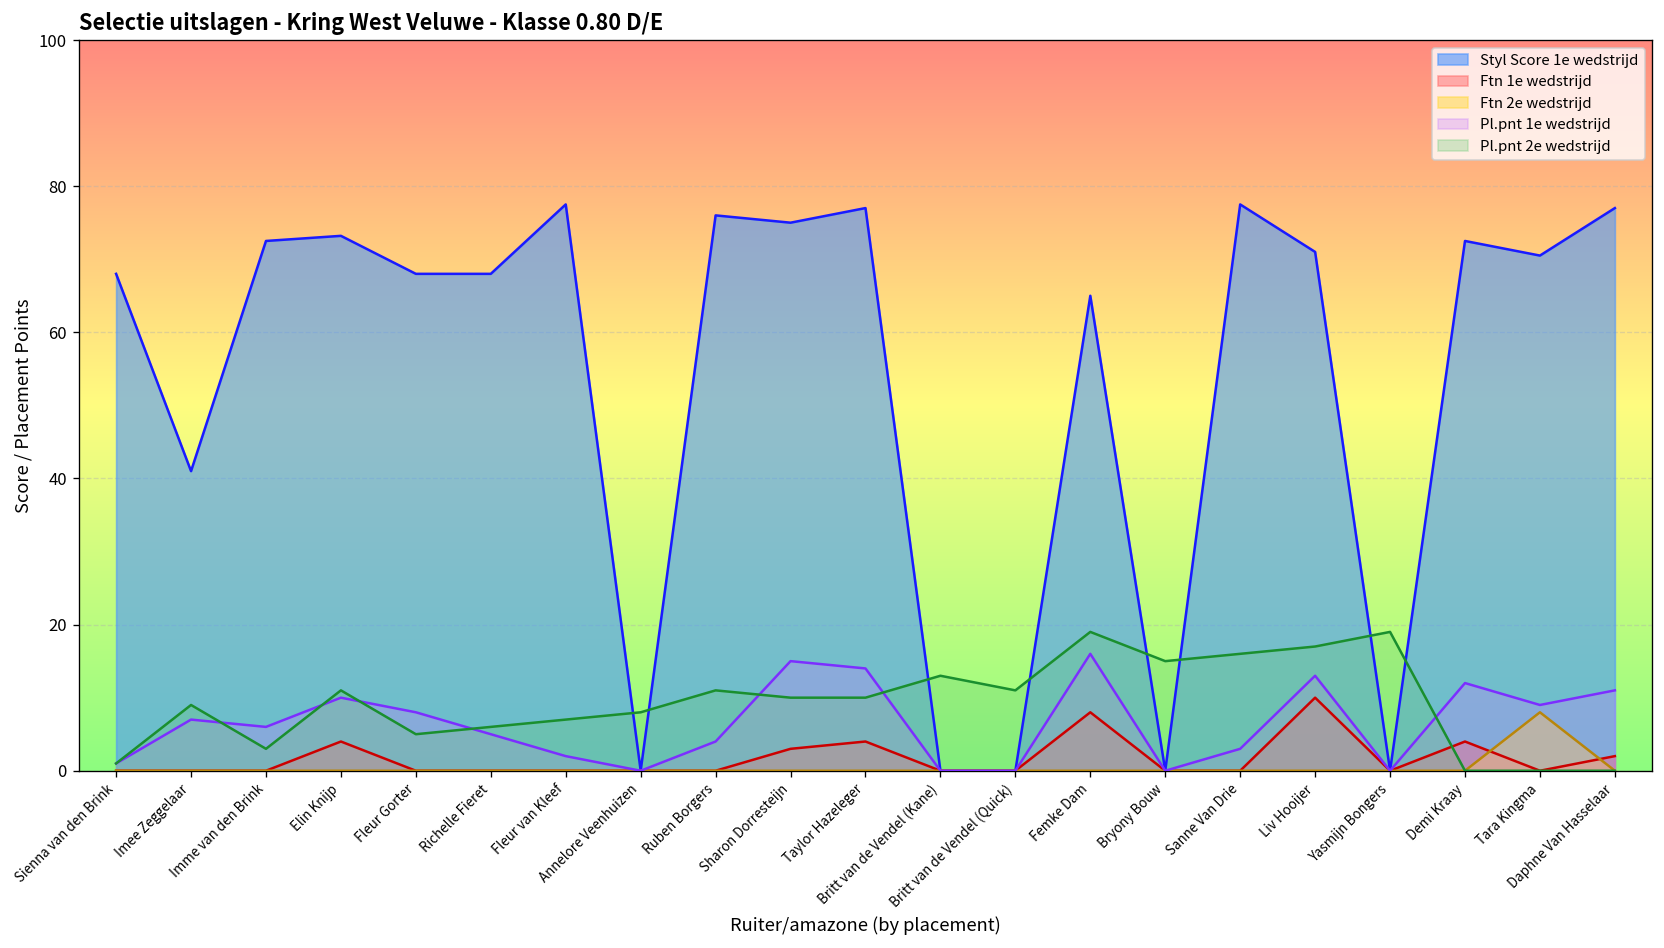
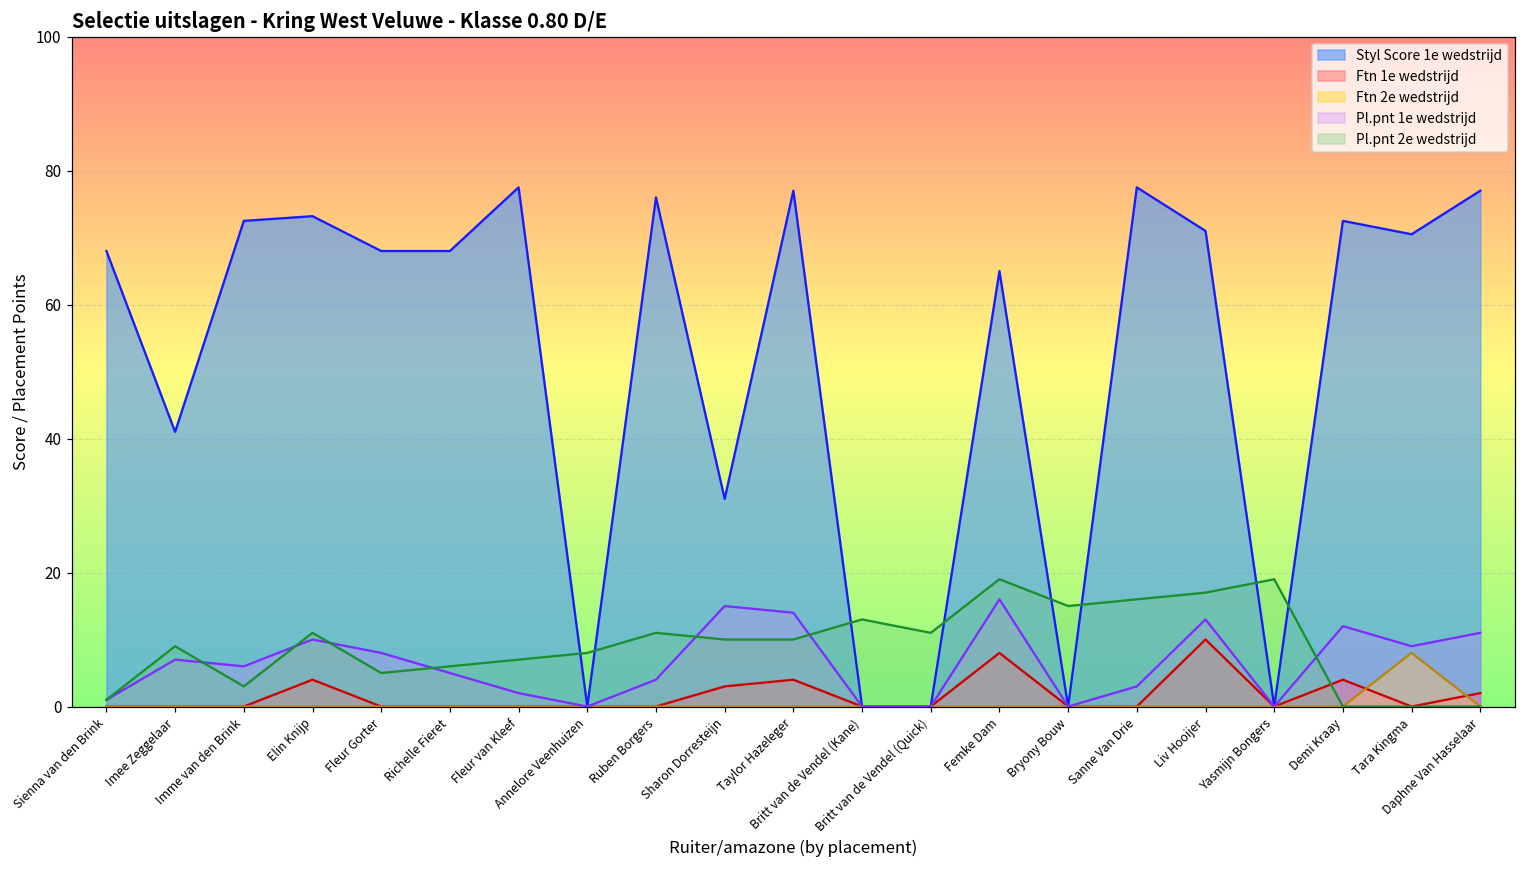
  {
    "Styl Score 1e wedstrijd": {
      "Sienna van den Brink": 68,
      "Imee Zeggelaar": 41,
      "Imme van den Brink": 73,
      "Elin Knijp": 73,
      "Fleur Gorter": 68,
      "Richelle Fieret": 68,
      "Fleur van Kleef": 78,
      "Ruben Borgers": 76,
-     "Sharon Dorresteijn": 75,
+     "Sharon Dorresteijn": 31,
      "Taylor Hazeleger": 77,
      "Femke Dam": 65,
      "Sanne Van Drie": 78,
      "Liv Hooijer": 71,
      "Demi Kraay": 73,
      "Tara Kingma": 71,
      "Daphne Van Hasselaar": 77
    },
    "Ftn 1e wedstrijd": {
      "Elin Knijp": 4,
      "Sharon Dorresteijn": 3,
      "Taylor Hazeleger": 4,
      "Femke Dam": 8,
      "Liv Hooijer": 10,
      "Demi Kraay": 4,
      "Daphne Van Hasselaar": 2
    },
    "Ftn 2e wedstrijd": {
      "Elin Knijp": 0,
      "Sharon Dorresteijn": 0,
      "Taylor Hazeleger": 0,
      "Femke Dam": 0,
      "Liv Hooijer": 0,
      "Tara Kingma": 8
    },
    "Pl.pnt 1e wedstrijd": {
      "Imee Zeggelaar": 7,
      "Imme van den Brink": 6,
      "Elin Knijp": 10,
      "Fleur Gorter": 8,
      "Richelle Fieret": 5,
      "Fleur van Kleef": 2,
      "Ruben Borgers": 4,
      "Sharon Dorresteijn": 15,
      "Taylor Hazeleger": 14,
      "Femke Dam": 16,
      "Sanne Van Drie": 3,
      "Liv Hooijer": 13,
      "Demi Kraay": 12,
      "Tara Kingma": 9,
      "Daphne Van Hasselaar": 11
    },
    "Pl.pnt 2e wedstrijd": {
      "Imee Zeggelaar": 9,
      "Imme van den Brink": 3,
      "Elin Knijp": 11,
      "Fleur Gorter": 5,
      "Richelle Fieret": 6,
      "Fleur van Kleef": 7,
      "Annelore Veenhuizen": 8,
      "Ruben Borgers": 11,
      "Sharon Dorresteijn": 10,
      "Taylor Hazeleger": 10,
      "Britt van de Vendel (Kane)": 13,
      "Britt van de Vendel (Quick)": 11,
      "Femke Dam": 19,
      "Bryony Bouw": 15,
      "Sanne Van Drie": 16,
      "Liv Hooijer": 17,
      "Yasmijn Bongers": 19
    }
  }
